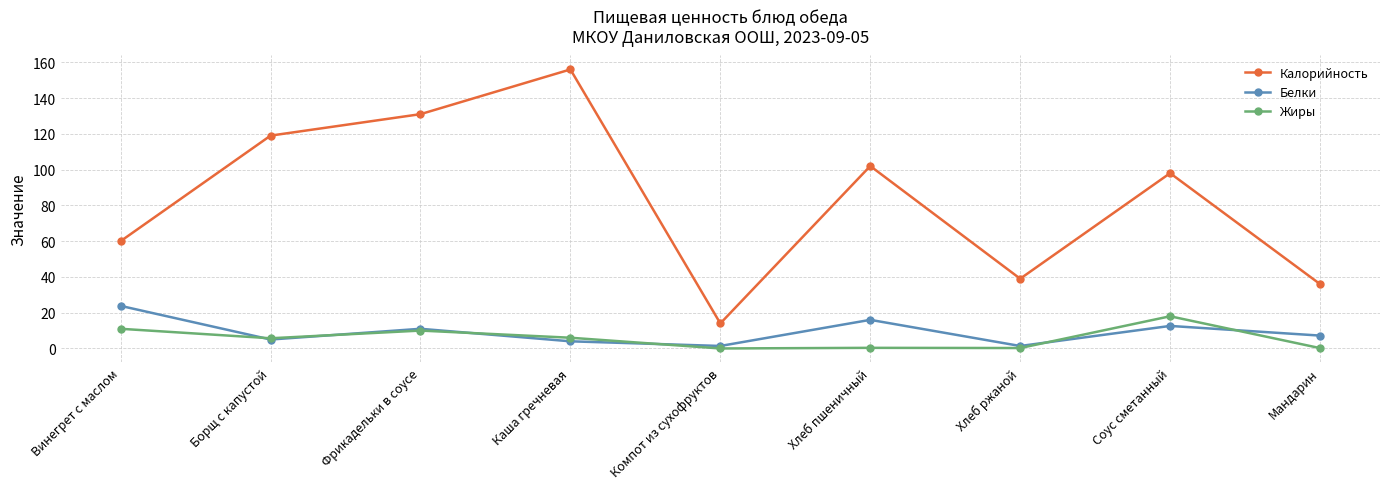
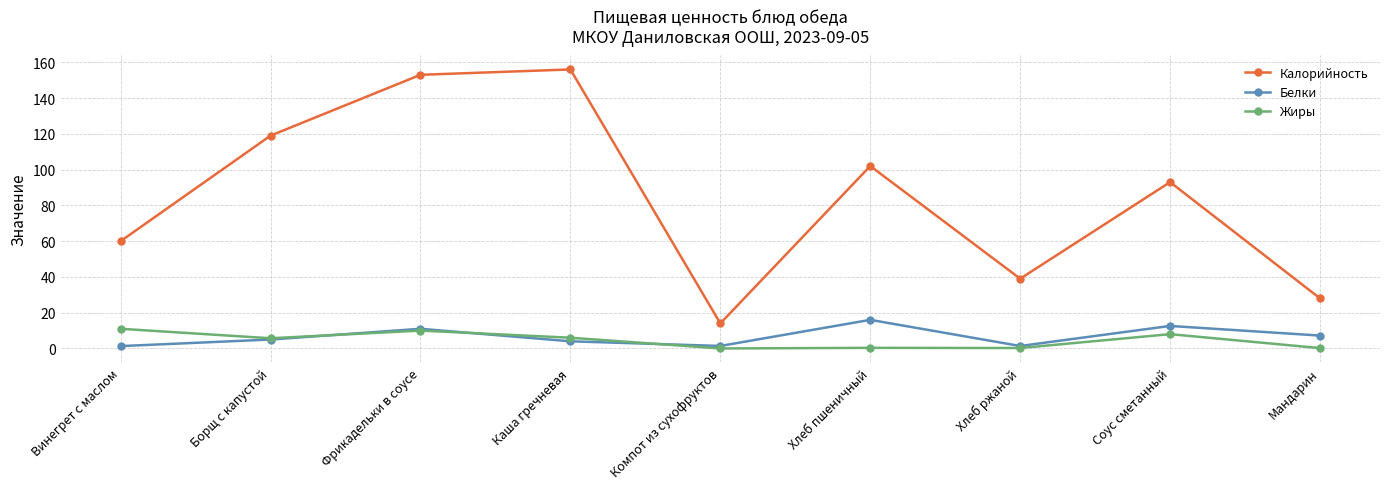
  {
    "Калорийность": {
      "Винегрет с маслом": 60,
      "Борщ с капустой": 119,
-     "Фрикадельки в соусе": 131,
+     "Фрикадельки в соусе": 153,
      "Каша гречневая": 156,
      "Компот из сухофруктов": 14,
      "Хлеб пшеничный": 102,
      "Хлеб ржаной": 39,
-     "Соус сметанный": 98,
-     "Мандарин": 36
+     "Соус сметанный": 93,
+     "Мандарин": 28
    },
    "Белки": {
-     "Винегрет с маслом": 24,
+     "Винегрет с маслом": 1,
      "Каша гречневая": 4,
      "Хлеб пшеничный": 16,
      "Соус сметанный": 13,
      "Мандарин": 7
    },
    "Жиры": {
      "Винегрет с маслом": 11,
      "Каша гречневая": 6,
      "Хлеб пшеничный": 0,
-     "Соус сметанный": 18,
+     "Соус сметанный": 8,
      "Мандарин": 0
    }
  }
